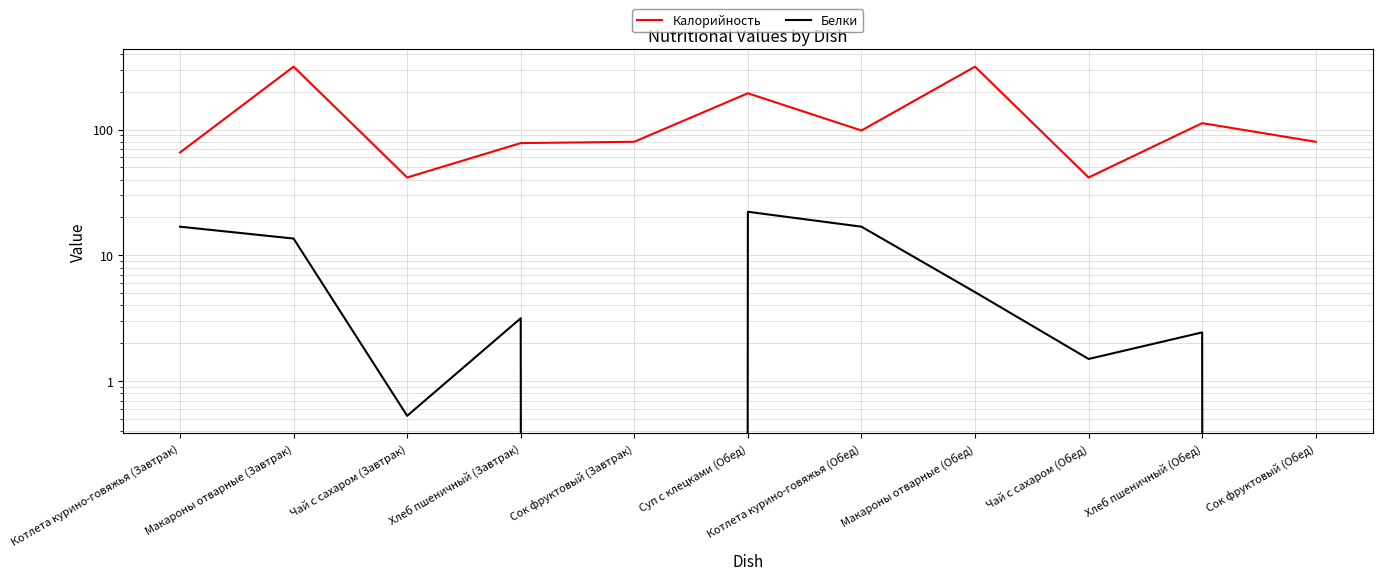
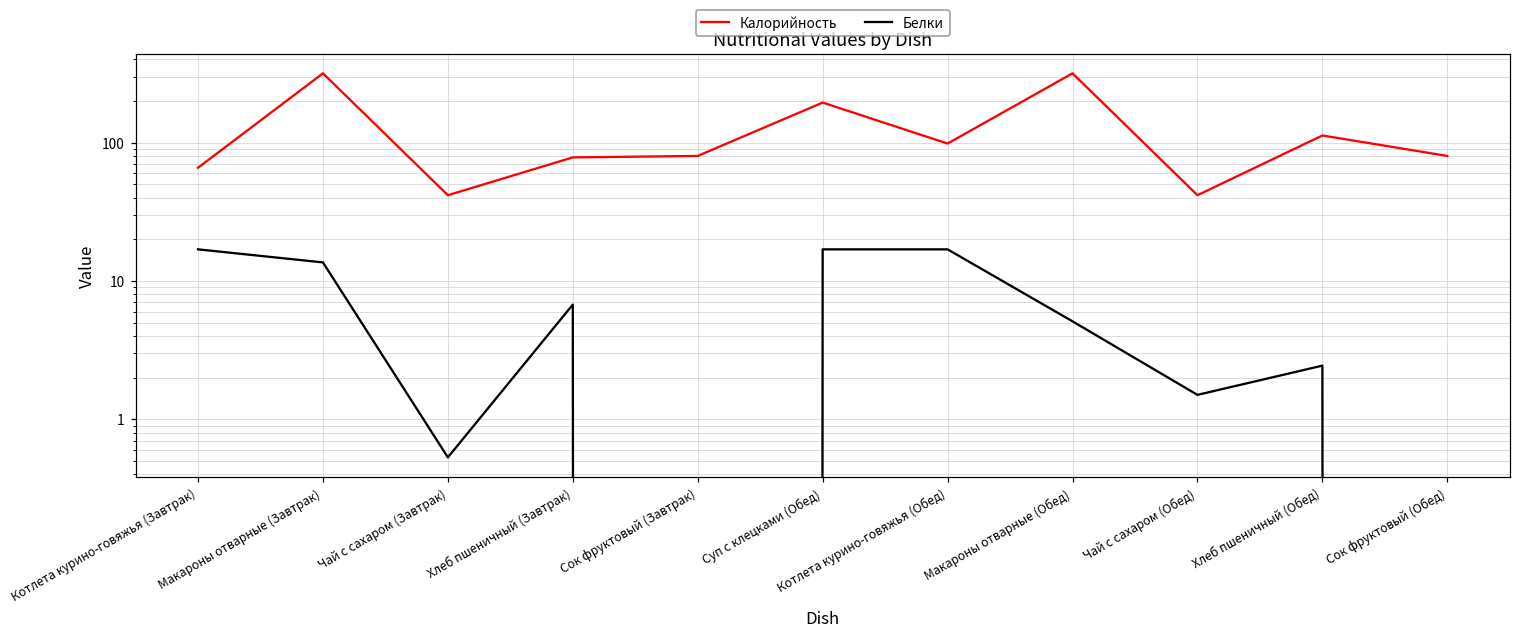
  {
    "Калорийность": {
      "Котлета курино-говяжья (Завтрак)": 70,
      "Макароны отварные (Завтрак)": 320,
      "Чай с сахаром (Завтрак)": 42,
      "Хлеб пшеничный (Завтрак)": 80,
      "Сок фруктовый (Завтрак)": 80,
      "Суп с клецками (Обед)": 190,
      "Котлета курино-говяжья (Обед)": 100,
      "Макароны отварные (Обед)": 320,
      "Чай с сахаром (Обед)": 42,
      "Хлеб пшеничный (Обед)": 110,
      "Сок фруктовый (Обед)": 80
    },
    "Белки": {
      "Котлета курино-говяжья (Завтрак)": 17,
      "Макароны отварные (Завтрак)": 14,
      "Чай с сахаром (Завтрак)": 0.53,
-     "Хлеб пшеничный (Завтрак)": 3.2,
-     "Суп с клецками (Обед)": 22,
+     "Хлеб пшеничный (Завтрак)": 7,
+     "Суп с клецками (Обед)": 17,
      "Котлета курино-говяжья (Обед)": 17,
      "Макароны отварные (Обед)": 5.1,
      "Чай с сахаром (Обед)": 1.5,
      "Хлеб пшеничный (Обед)": 2.4
    }
  }
